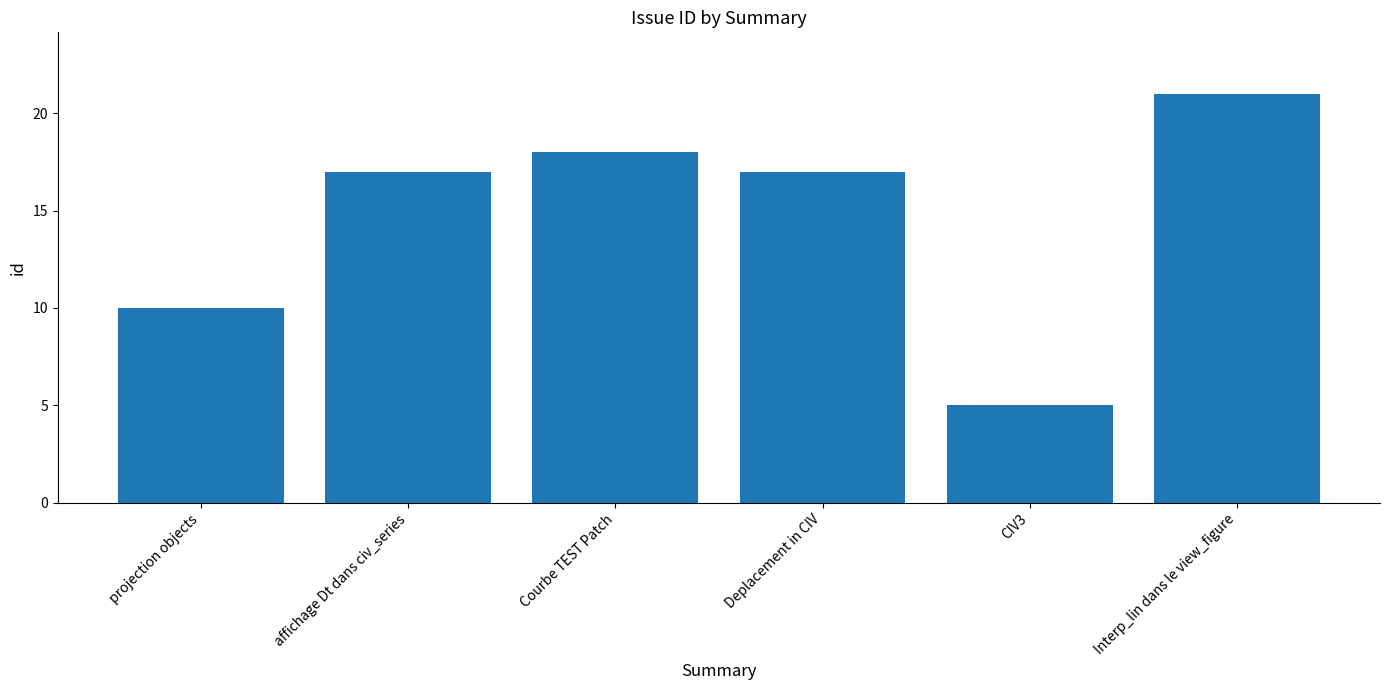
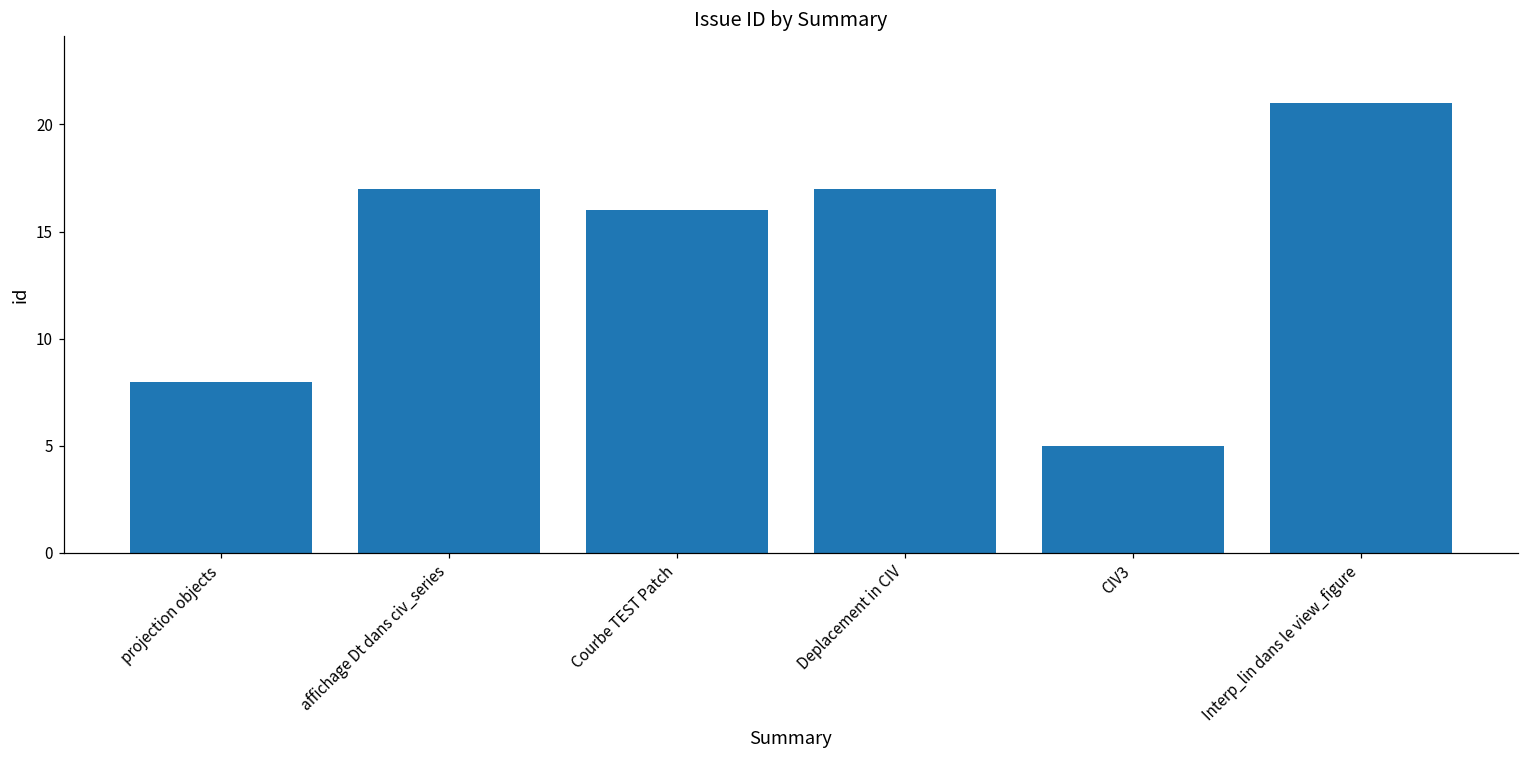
  {
-   "projection objects": 10,
+   "projection objects": 8,
    "affichage Dt dans civ_series": 17,
-   "Courbe TEST Patch": 18,
+   "Courbe TEST Patch": 16,
    "Deplacement in CIV": 17,
    "CIV3": 5,
    "Interp_lin dans le view_figure": 21
  }
